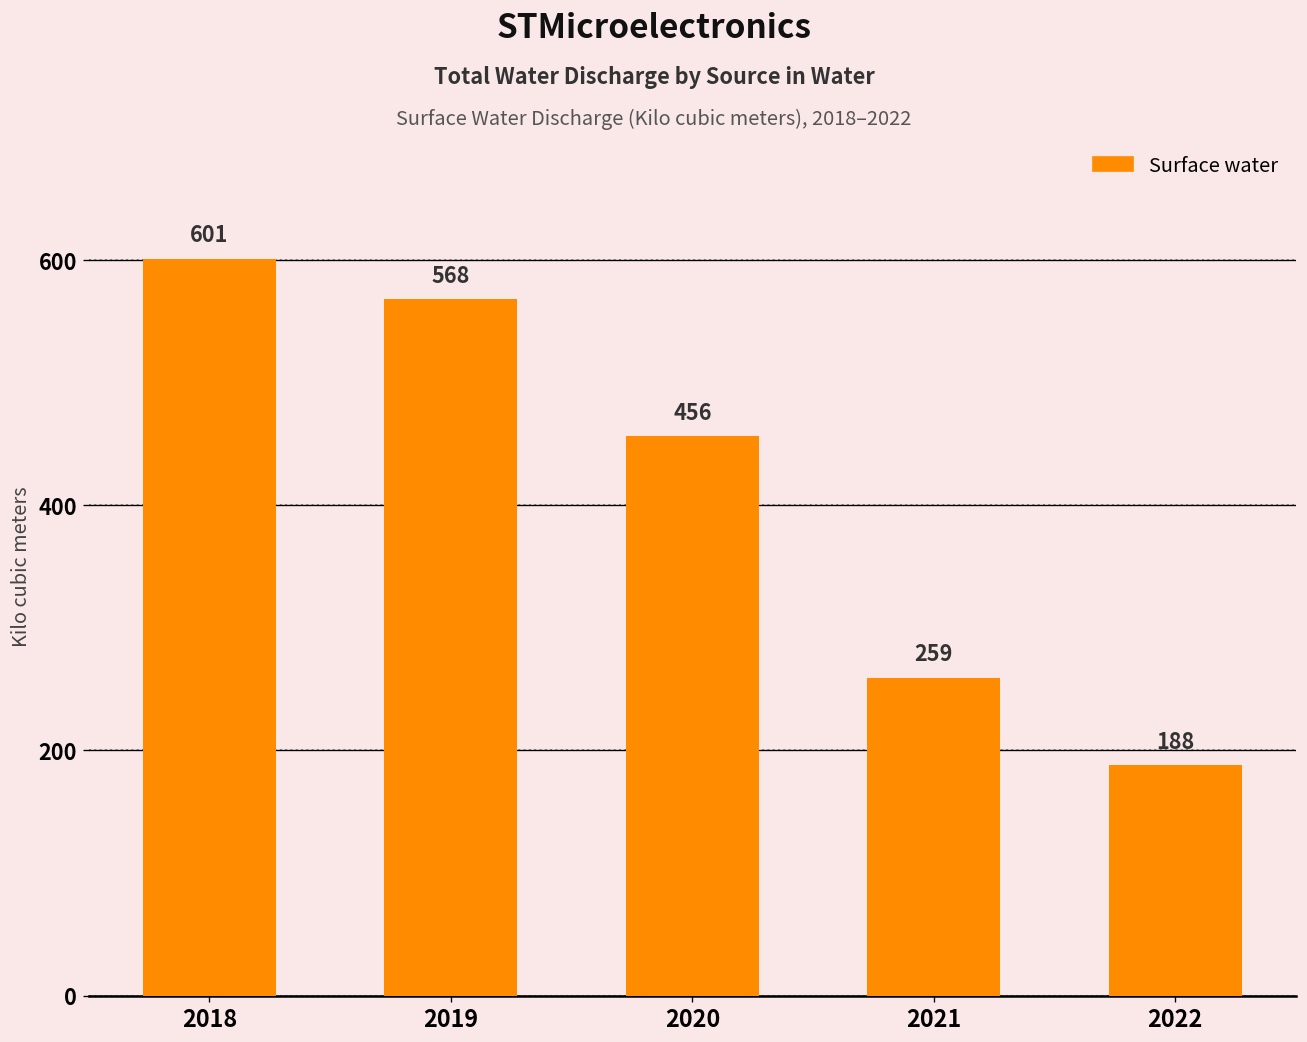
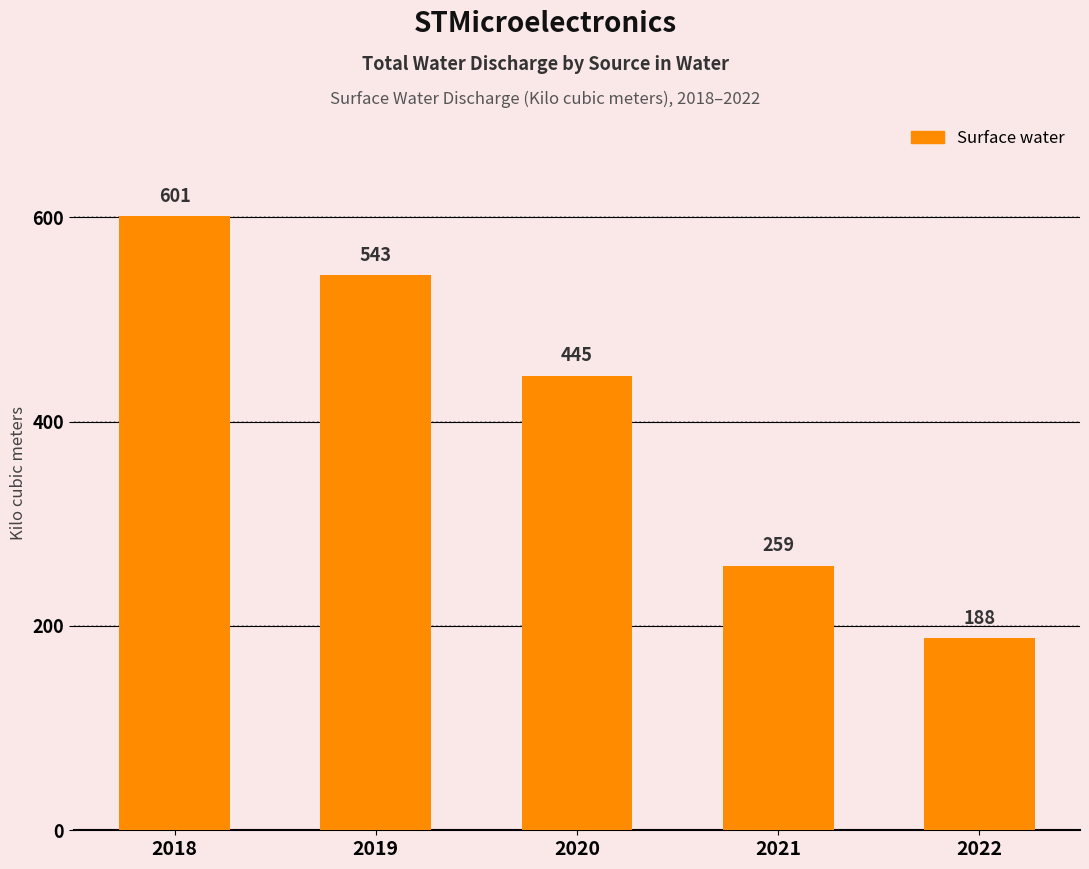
  {
    "2018": 601,
-   "2019": 568,
-   "2020": 456,
+   "2019": 543,
+   "2020": 445,
    "2021": 259,
    "2022": 188
  }
